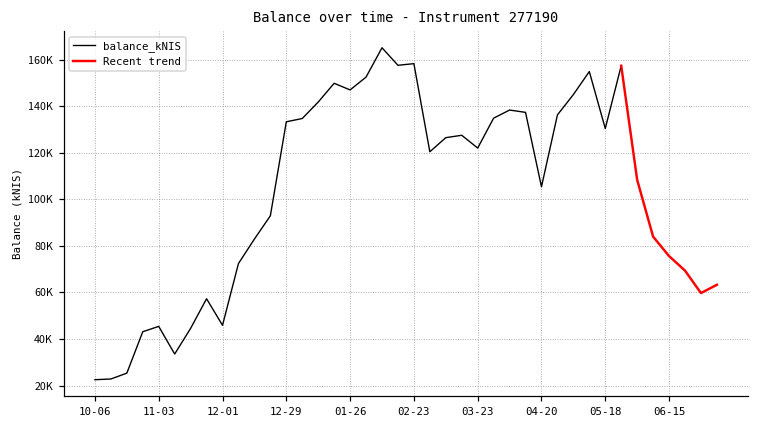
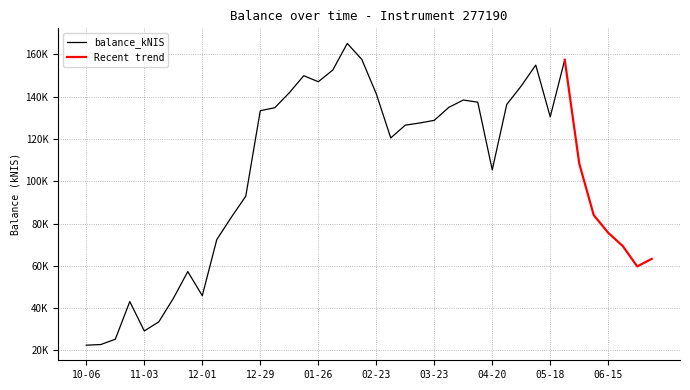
  {
    "balance_kNIS": {
      "10-06": 23000,
-     "11-03": 45000,
+     "11-03": 29000,
      "12-01": 46000,
      "12-29": 133000,
      "01-26": 147000,
-     "02-23": 158000,
-     "03-23": 122000,
+     "02-23": 141000,
+     "03-23": 129000,
      "04-20": 105000,
      "05-18": 131000
    },
    "Recent trend": {
      "06-15": 76000
    }
  }
